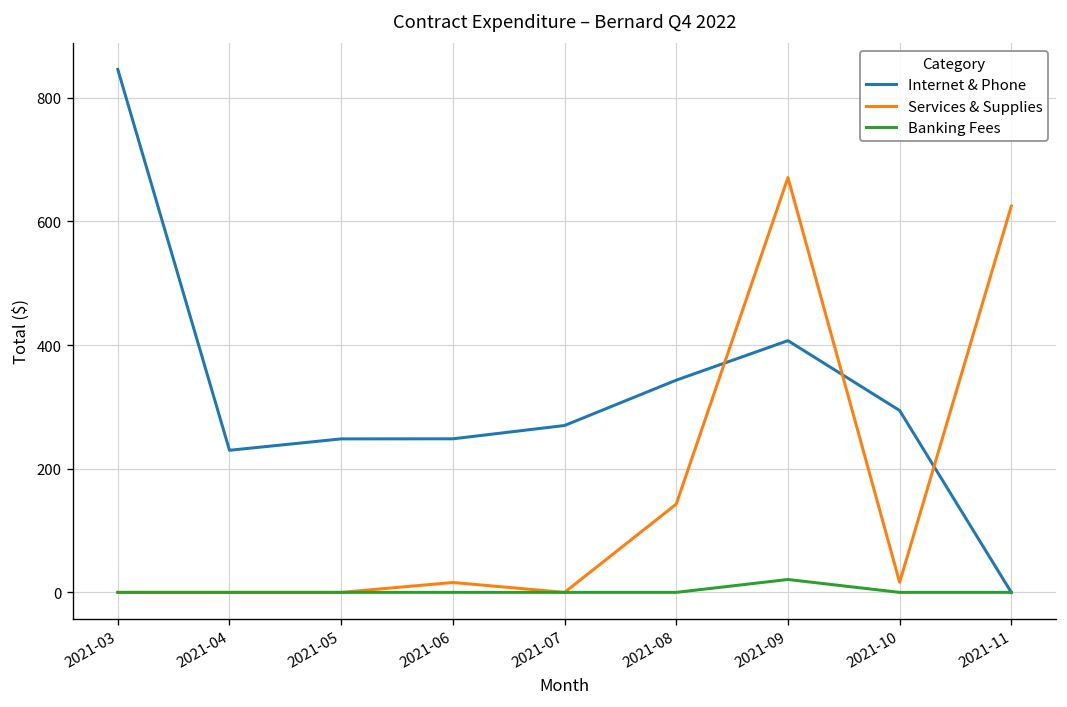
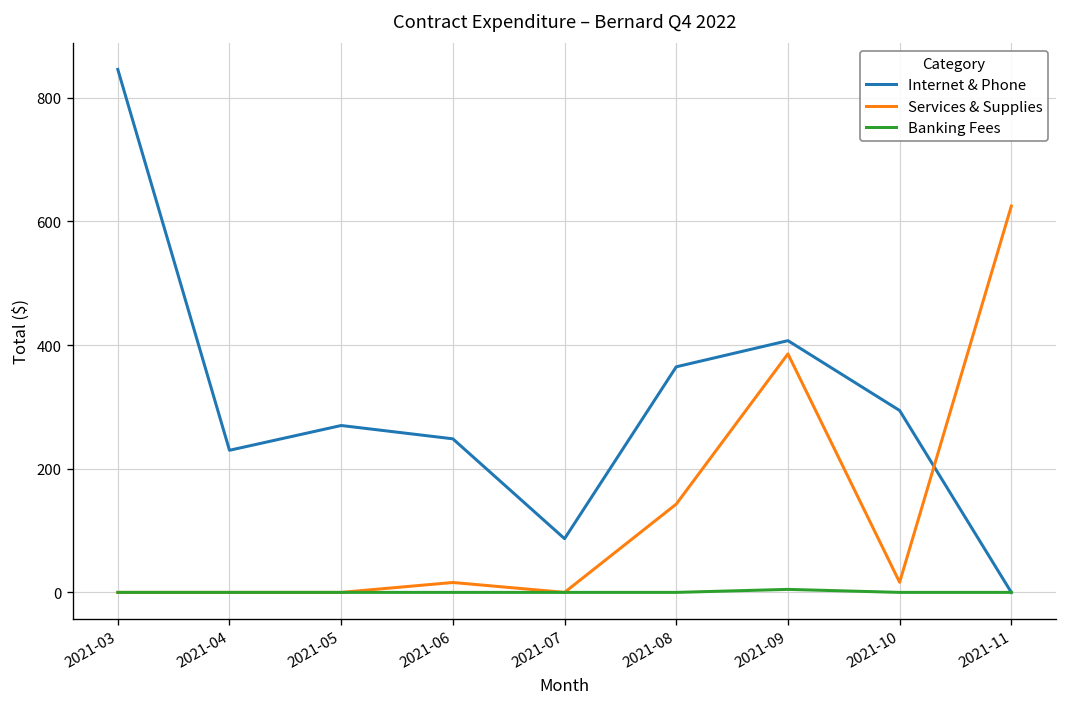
  {
    "Internet & Phone": {
      "2021-03": 850,
      "2021-04": 230,
-     "2021-05": 250,
+     "2021-05": 270,
      "2021-06": 250,
-     "2021-07": 270,
-     "2021-08": 340,
+     "2021-07": 90,
+     "2021-08": 360,
      "2021-09": 410,
      "2021-10": 290
    },
    "Services & Supplies": {
      "2021-06": 20,
      "2021-08": 140,
-     "2021-09": 670,
+     "2021-09": 390,
      "2021-10": 20,
      "2021-11": 620
    },
    "Banking Fees": {
      "2021-06": 0,
      "2021-08": 0,
-     "2021-09": 20,
+     "2021-09": 0,
      "2021-10": 0
    }
  }
